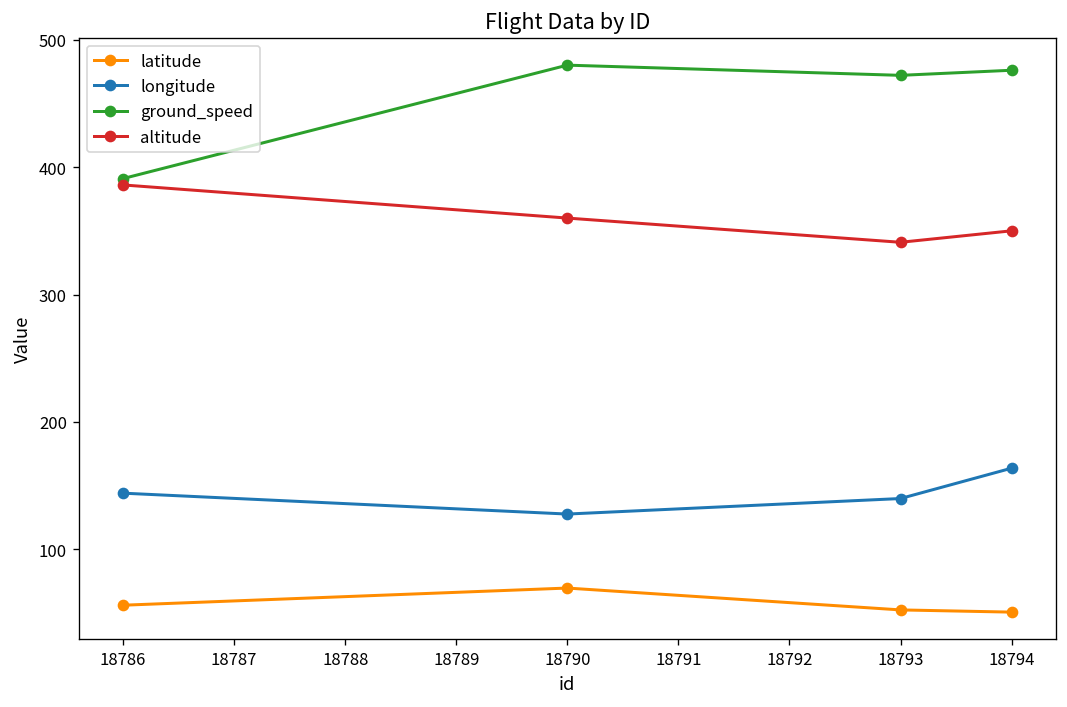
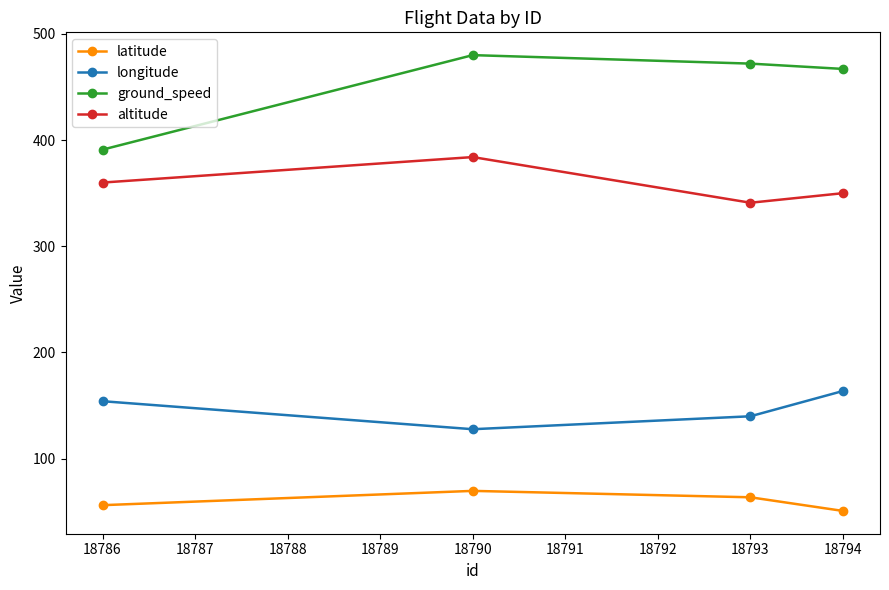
  {
    "latitude": {
      "18786": 56,
      "18790": 70,
-     "18793": 53,
+     "18793": 64,
      "18794": 51
    },
    "longitude": {
-     "18786": 144,
+     "18786": 154,
      "18790": 128,
      "18793": 140,
      "18794": 164
    },
    "ground_speed": {
      "18786": 391,
      "18790": 480,
      "18793": 472,
-     "18794": 476
+     "18794": 467
    },
    "altitude": {
-     "18786": 386,
-     "18790": 360,
+     "18786": 360,
+     "18790": 384,
      "18793": 341,
      "18794": 350
    }
  }
